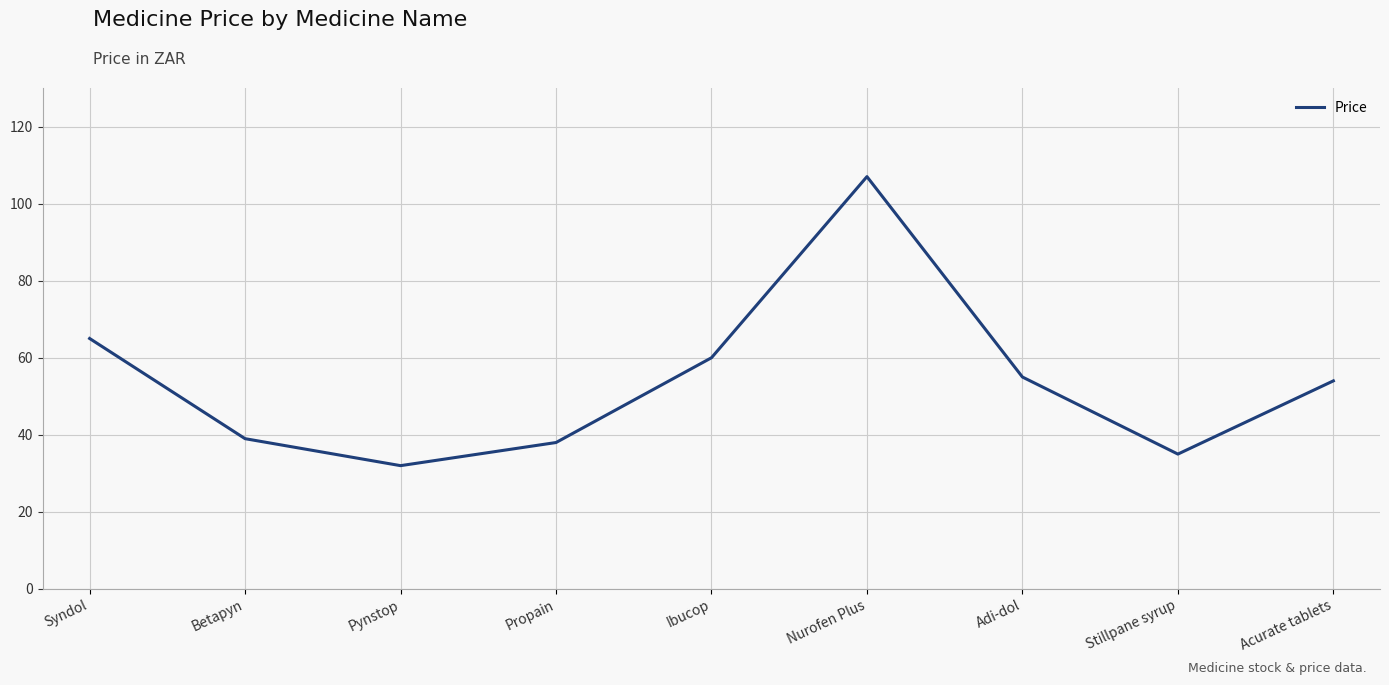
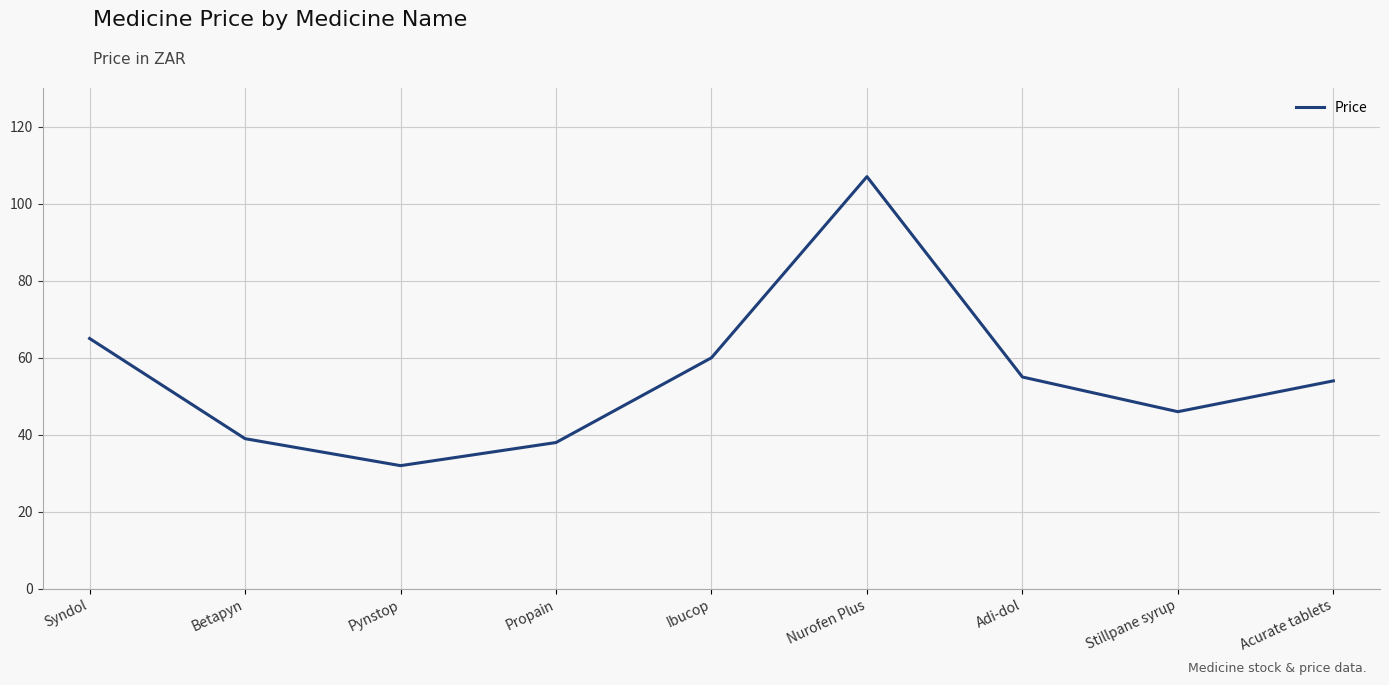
  {
    "Syndol": 65,
    "Betapyn": 39,
    "Pynstop": 32,
    "Propain": 38,
    "Ibucop": 60,
    "Nurofen Plus": 107,
    "Adi-dol": 55,
-   "Stillpane syrup": 35,
+   "Stillpane syrup": 46,
    "Acurate tablets": 54
  }
